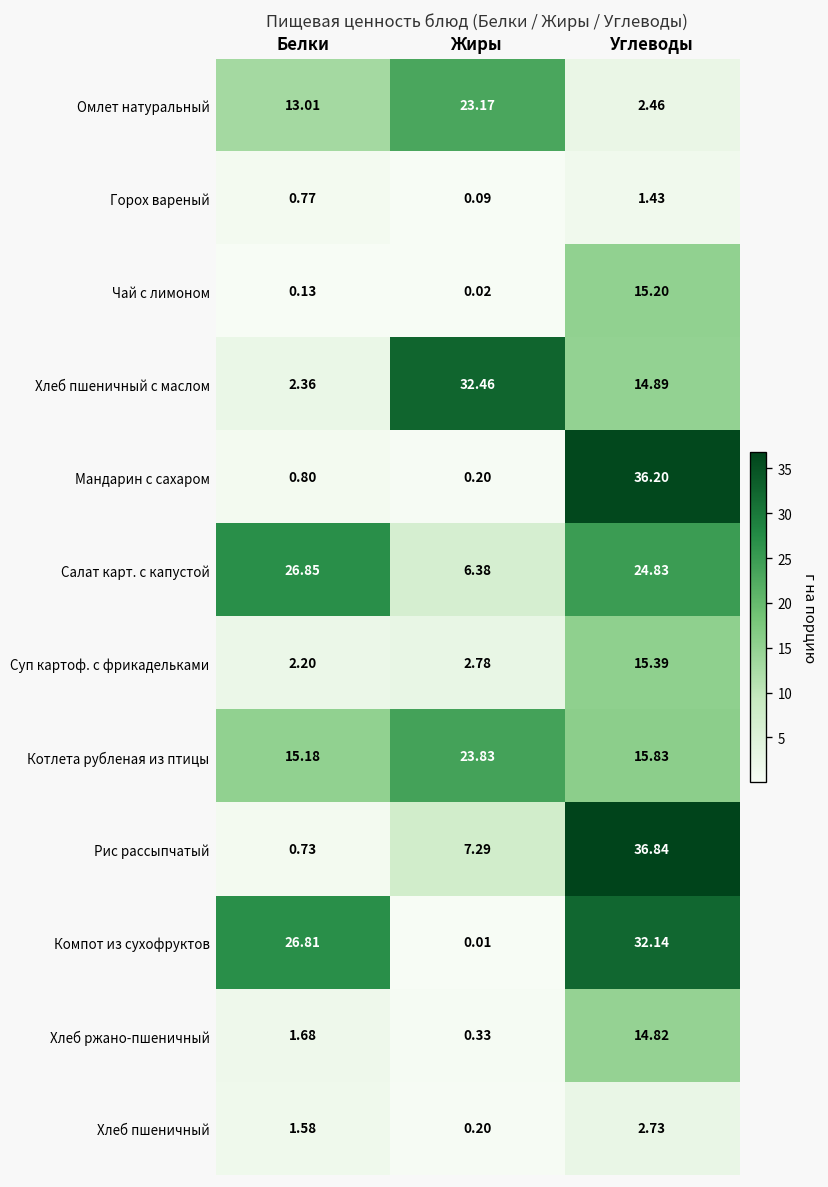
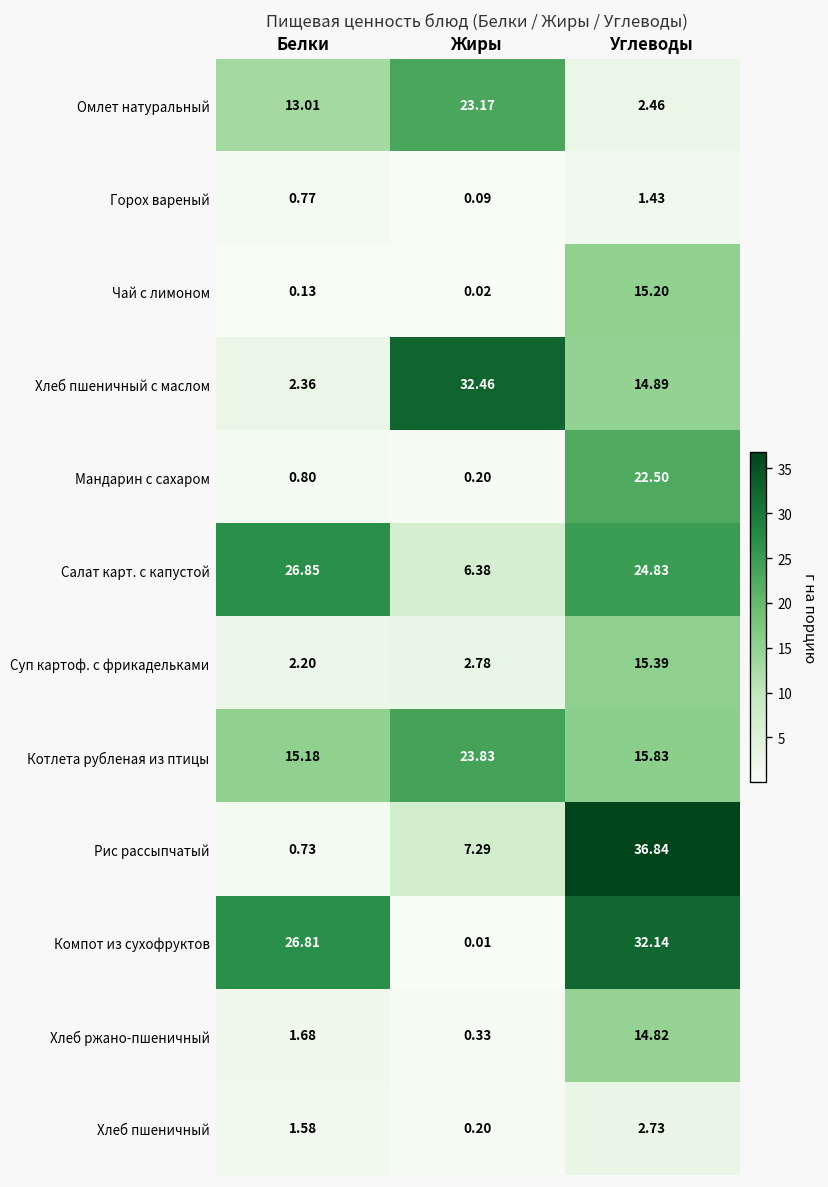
  {
    "Омлет натуральный": {
      "Белки": 13.01,
      "Жиры": 23.17,
      "Углеводы": 2.46
    },
    "Горох вареный": {
      "Белки": 0.77,
      "Жиры": 0.09,
      "Углеводы": 1.43
    },
    "Чай с лимоном": {
      "Белки": 0.13,
      "Жиры": 0.02,
      "Углеводы": 15.20
    },
    "Хлеб пшеничный с маслом": {
      "Белки": 2.36,
      "Жиры": 32.46,
      "Углеводы": 14.89
    },
    "Мандарин с сахаром": {
      "Белки": 0.80,
      "Жиры": 0.20,
-     "Углеводы": 36.20
+     "Углеводы": 22.50
    },
    "Салат карт. с капустой": {
      "Белки": 26.85,
      "Жиры": 6.38,
      "Углеводы": 24.83
    },
    "Суп картоф. с фрикадельками": {
      "Белки": 2.20,
      "Жиры": 2.78,
      "Углеводы": 15.39
    },
    "Котлета рубленая из птицы": {
      "Белки": 15.18,
      "Жиры": 23.83,
      "Углеводы": 15.83
    },
    "Рис рассыпчатый": {
      "Белки": 0.73,
      "Жиры": 7.29,
      "Углеводы": 36.84
    },
    "Компот из сухофруктов": {
      "Белки": 26.81,
      "Жиры": 0.01,
      "Углеводы": 32.14
    },
    "Хлеб ржано-пшеничный": {
      "Белки": 1.68,
      "Жиры": 0.33,
      "Углеводы": 14.82
    },
    "Хлеб пшеничный": {
      "Белки": 1.58,
      "Жиры": 0.20,
      "Углеводы": 2.73
    }
  }
